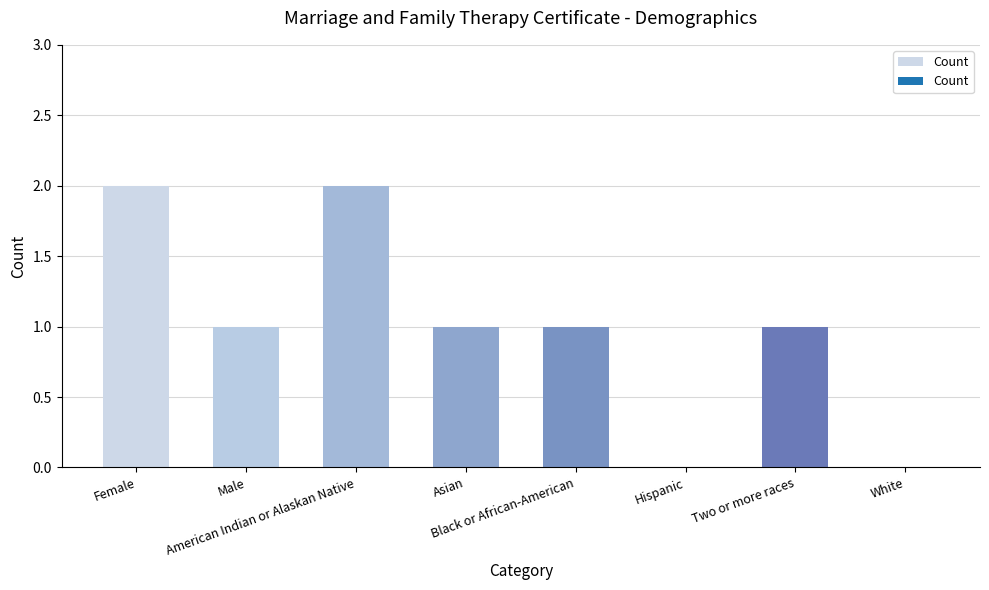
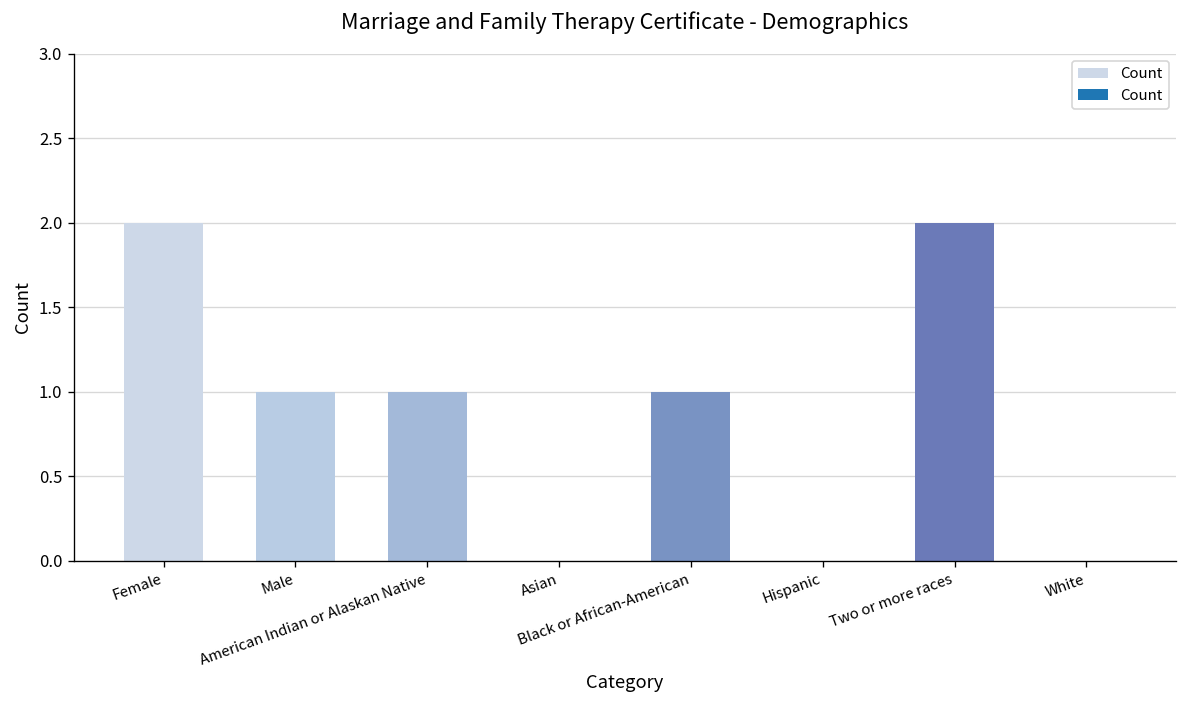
  {
    "Female": 2,
    "Male": 1,
-   "American Indian or Alaskan Native": 2,
-   "Asian": 1,
+   "American Indian or Alaskan Native": 1,
+   "Asian": 0,
    "Black or African-American": 1,
    "Hispanic": 0,
-   "Two or more races": 1,
+   "Two or more races": 2,
    "White": 0
  }
